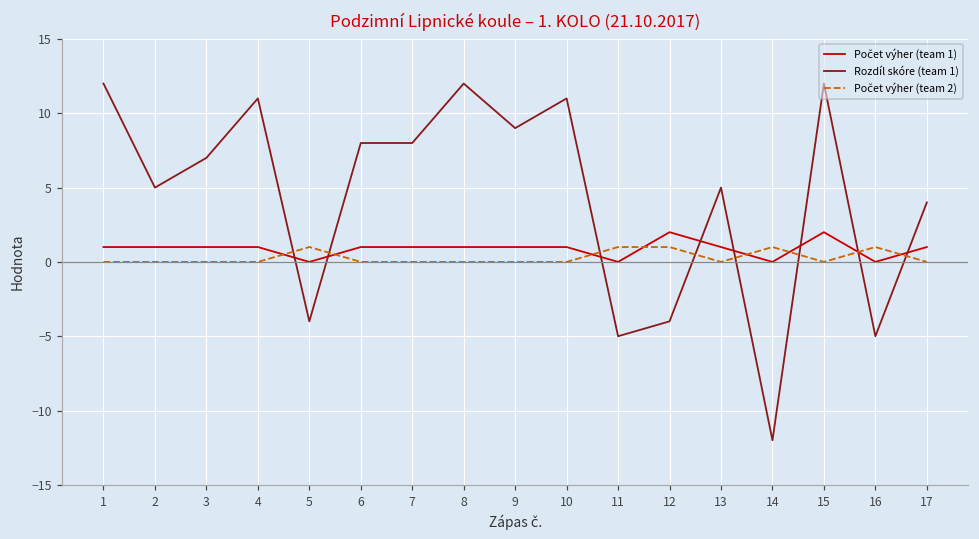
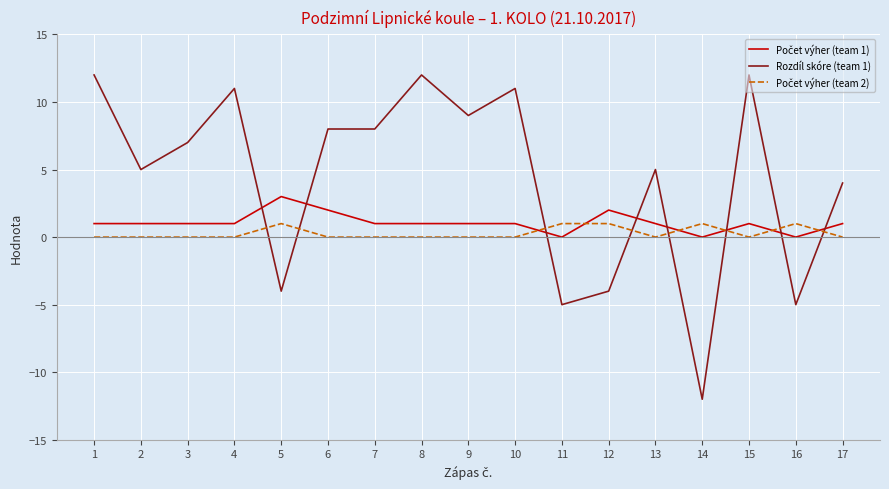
  {
    "Počet výher (team 1)": {
      "1": 1,
      "2": 1,
      "3": 1,
      "4": 1,
-     "5": 0,
-     "6": 1,
+     "5": 3,
+     "6": 2,
      "7": 1,
      "8": 1,
      "9": 1,
      "10": 1,
      "11": 0,
      "12": 2,
      "13": 1,
      "14": 0,
-     "15": 2,
+     "15": 1,
      "16": 0,
      "17": 1
    },
    "Rozdíl skóre (team 1)": {
      "1": 12,
      "2": 5,
      "3": 7,
      "4": 11,
      "5": -4,
      "6": 8,
      "7": 8,
      "8": 12,
      "9": 9,
      "10": 11,
      "11": -5,
      "12": -4,
      "13": 5,
      "14": -12,
      "16": -5,
      "17": 4
    },
    "Počet výher (team 2)": {
      "1": 0,
      "2": 0,
      "3": 0,
      "4": 0,
      "5": 1,
      "6": 0,
      "7": 0,
      "8": 0,
      "9": 0,
      "10": 0,
      "11": 1,
      "12": 1,
      "13": 0,
      "14": 1,
      "15": 0,
      "16": 1,
      "17": 0
    }
  }
